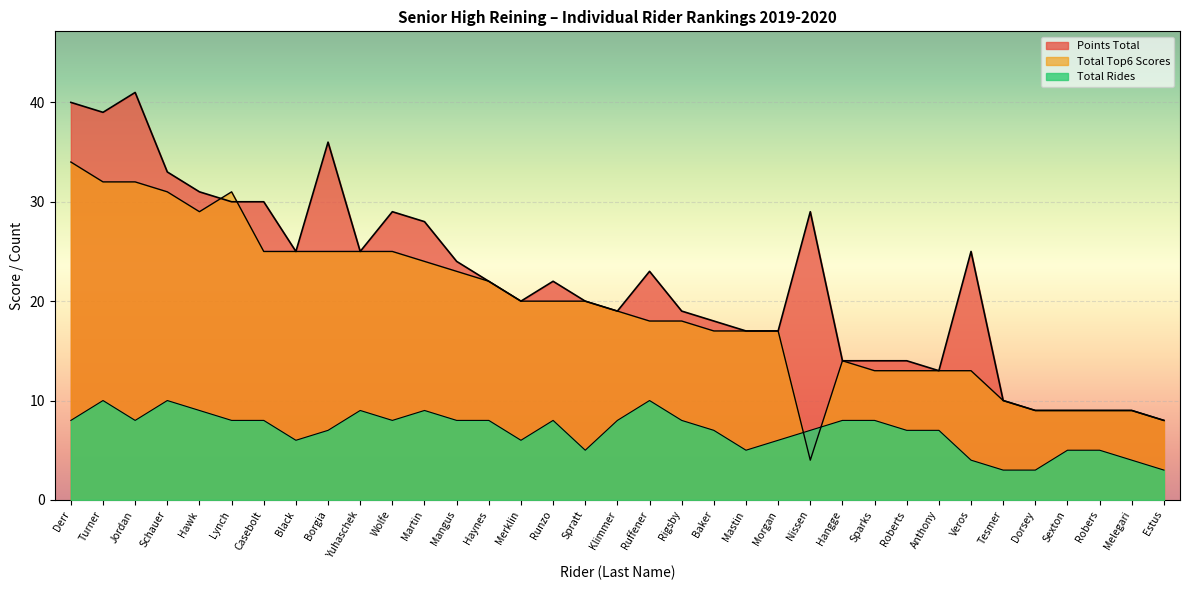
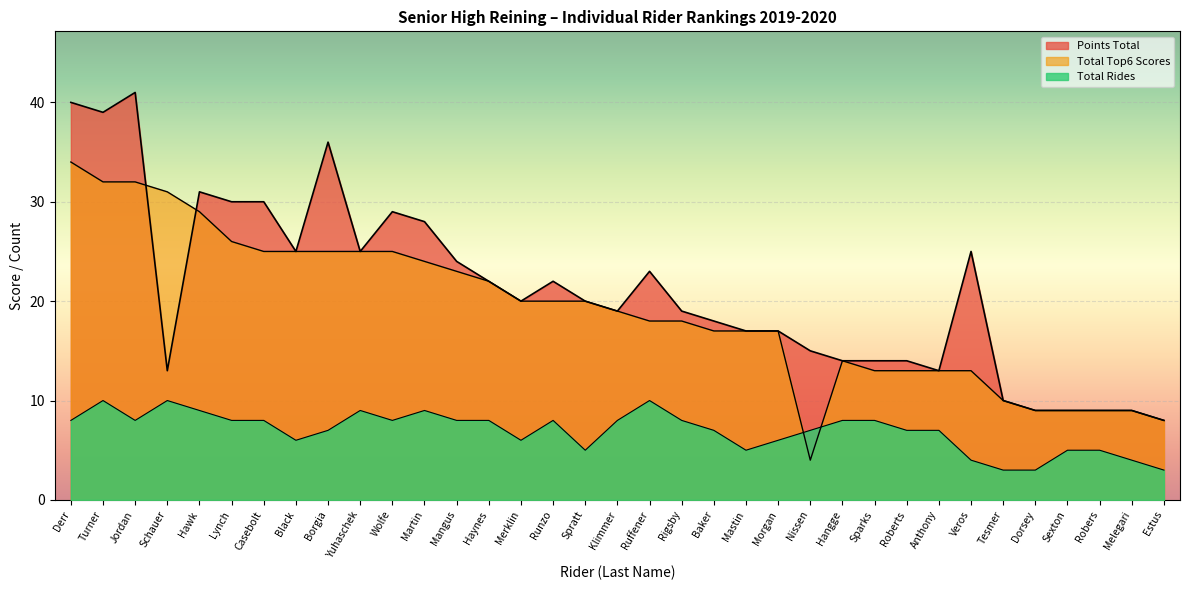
  {
    "Points Total": {
      "Derr": 40,
      "Turner": 39,
      "Jordan": 41,
-     "Schauer": 33,
+     "Schauer": 13,
      "Hawk": 31,
      "Lynch": 30,
      "Casebolt": 30,
      "Borgia": 36,
      "Wolfe": 29,
      "Martin": 28,
      "Mangus": 24,
      "Runzo": 22,
      "Ruffener": 23,
      "Rigsby": 19,
      "Baker": 18,
-     "Nissen": 29,
+     "Nissen": 15,
      "Sparks": 14,
      "Roberts": 14,
      "Veros": 25
    },
    "Total Top6 Scores": {
      "Derr": 34,
      "Turner": 32,
      "Jordan": 32,
      "Schauer": 31,
      "Hawk": 29,
-     "Lynch": 31,
+     "Lynch": 26,
      "Casebolt": 25,
      "Borgia": 25,
      "Wolfe": 25,
      "Martin": 24,
      "Mangus": 23,
      "Runzo": 20,
      "Ruffener": 18,
      "Rigsby": 18,
      "Baker": 17,
      "Nissen": 4,
      "Sparks": 13,
      "Roberts": 13,
      "Veros": 13
    },
    "Total Rides": {
      "Derr": 8,
      "Turner": 10,
      "Jordan": 8,
      "Schauer": 10,
      "Hawk": 9,
      "Lynch": 8,
      "Casebolt": 8,
      "Black": 6,
      "Borgia": 7,
      "Yuhaschek": 9,
      "Wolfe": 8,
      "Martin": 9,
      "Mangus": 8,
      "Haynes": 8,
      "Merklin": 6,
      "Runzo": 8,
      "Spratt": 5,
      "Klimmer": 8,
      "Ruffener": 10,
      "Rigsby": 8,
      "Baker": 7,
      "Mastin": 5,
      "Morgan": 6,
      "Nissen": 7,
      "Hangge": 8,
      "Sparks": 8,
      "Roberts": 7,
      "Anthony": 7,
      "Veros": 4,
      "Tesmer": 3,
      "Dorsey": 3,
      "Sexton": 5,
      "Robers": 5,
      "Melegari": 4,
      "Estus": 3
    }
  }
